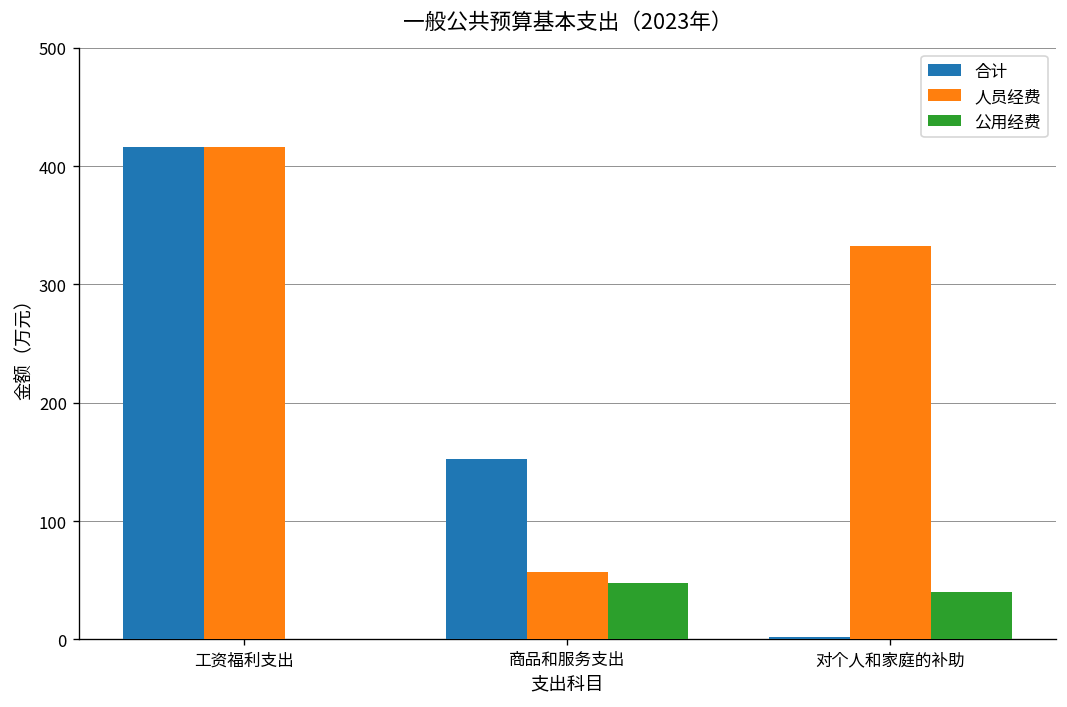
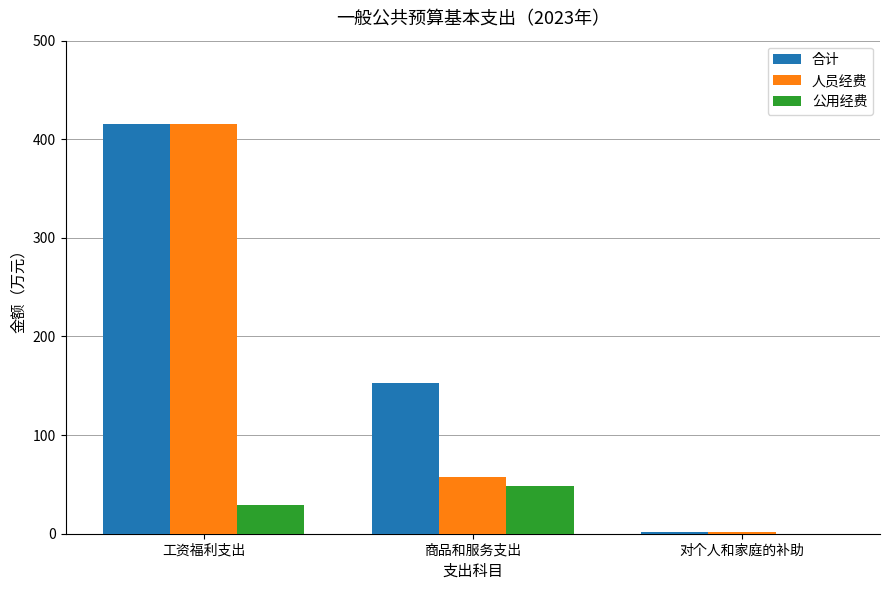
  {
    "合计": {
      "工资福利支出": 420,
      "商品和服务支出": 150
    },
    "人员经费": {
      "工资福利支出": 420,
      "商品和服务支出": 60,
-     "对个人和家庭的补助": 330
+     "对个人和家庭的补助": 0
    },
    "公用经费": {
-     "工资福利支出": 0,
+     "工资福利支出": 30,
      "商品和服务支出": 50,
-     "对个人和家庭的补助": 40
+     "对个人和家庭的补助": 0
    }
  }
